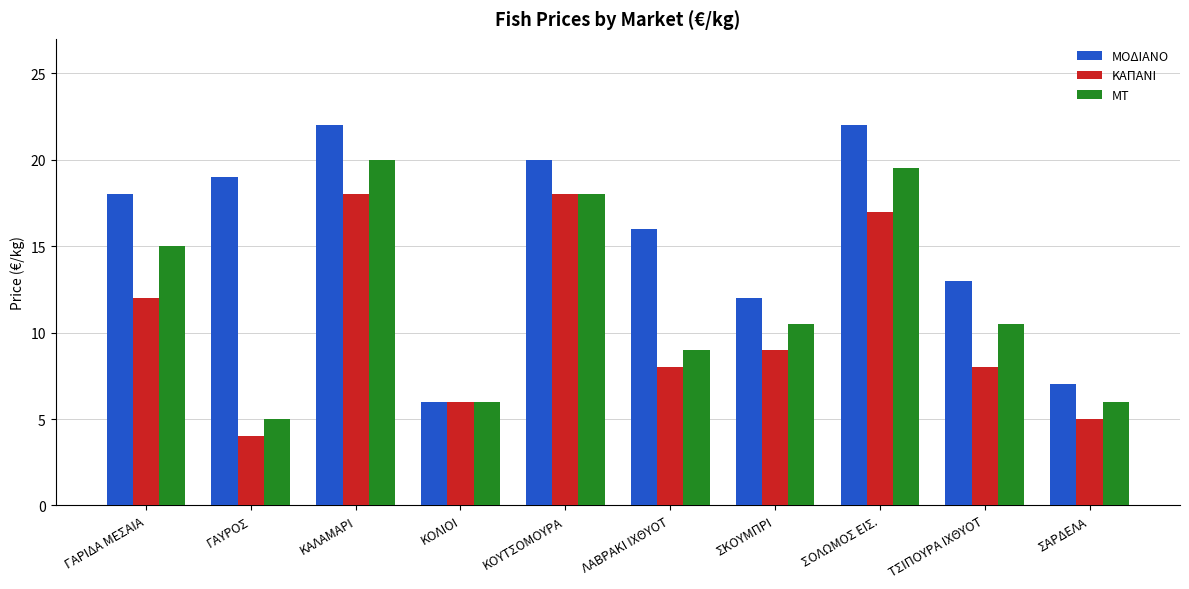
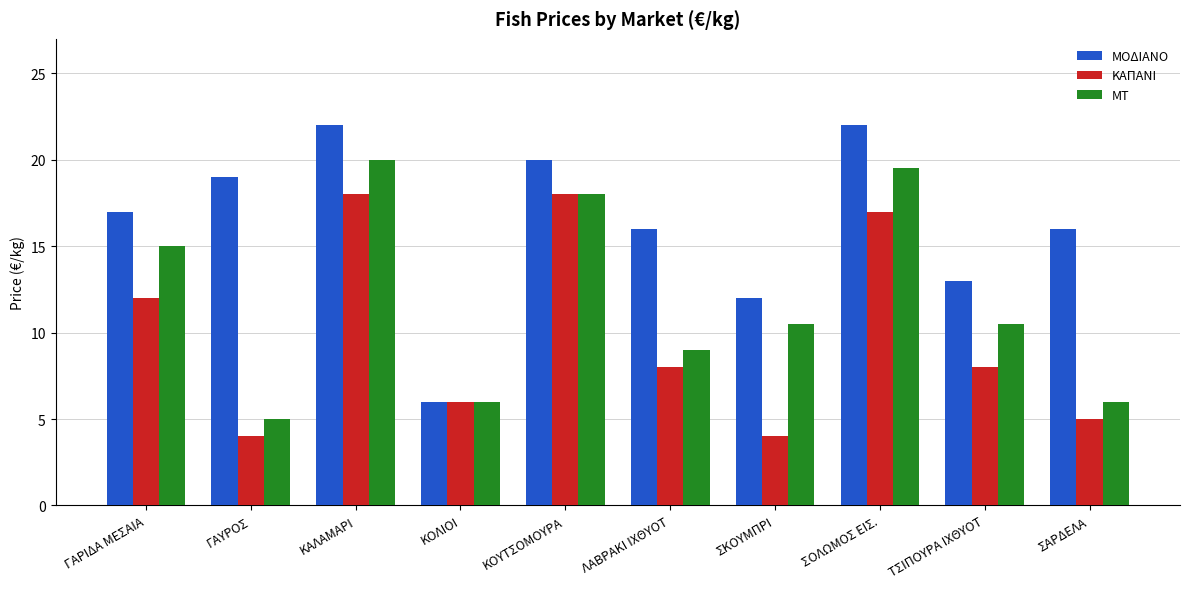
  {
    "ΜΟΔΙΑΝΟ": {
-     "ΓΑΡΙΔΑ ΜΕΣΑΙΑ": 18,
+     "ΓΑΡΙΔΑ ΜΕΣΑΙΑ": 17,
      "ΓΑΥΡΟΣ": 19,
      "ΚΑΛΑΜΑΡΙ": 22,
      "ΚΟΛΙΟΙ": 6,
      "ΚΟΥΤΣΟΜΟΥΡΑ": 20,
      "ΛΑΒΡΑΚΙ ΙΧΘΥΟΤ": 16,
      "ΣΚΟΥΜΠΡΙ": 12,
      "ΣΟΛΩΜΟΣ ΕΙΣ.": 22,
      "ΤΣΙΠΟΥΡΑ ΙΧΘΥΟΤ": 13,
-     "ΣΑΡΔΕΛΑ": 7
+     "ΣΑΡΔΕΛΑ": 16
    },
    "ΚΑΠΑΝΙ": {
      "ΓΑΡΙΔΑ ΜΕΣΑΙΑ": 12,
      "ΓΑΥΡΟΣ": 4,
      "ΚΑΛΑΜΑΡΙ": 18,
      "ΚΟΛΙΟΙ": 6,
      "ΚΟΥΤΣΟΜΟΥΡΑ": 18,
      "ΛΑΒΡΑΚΙ ΙΧΘΥΟΤ": 8,
-     "ΣΚΟΥΜΠΡΙ": 9,
+     "ΣΚΟΥΜΠΡΙ": 4,
      "ΣΟΛΩΜΟΣ ΕΙΣ.": 17,
      "ΤΣΙΠΟΥΡΑ ΙΧΘΥΟΤ": 8,
      "ΣΑΡΔΕΛΑ": 5
    },
    "ΜΤ": {
      "ΓΑΡΙΔΑ ΜΕΣΑΙΑ": 15,
      "ΓΑΥΡΟΣ": 5,
      "ΚΑΛΑΜΑΡΙ": 20,
      "ΚΟΛΙΟΙ": 6,
      "ΚΟΥΤΣΟΜΟΥΡΑ": 18,
      "ΛΑΒΡΑΚΙ ΙΧΘΥΟΤ": 9,
      "ΣΚΟΥΜΠΡΙ": 10.5,
      "ΣΟΛΩΜΟΣ ΕΙΣ.": 19.5,
      "ΤΣΙΠΟΥΡΑ ΙΧΘΥΟΤ": 10.5,
      "ΣΑΡΔΕΛΑ": 6
    }
  }
